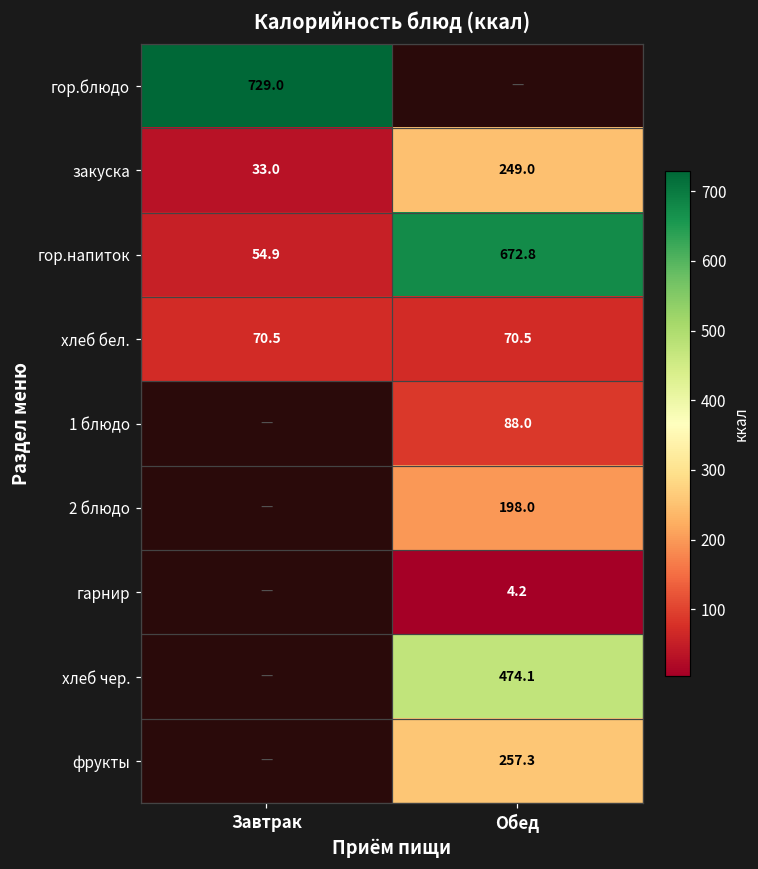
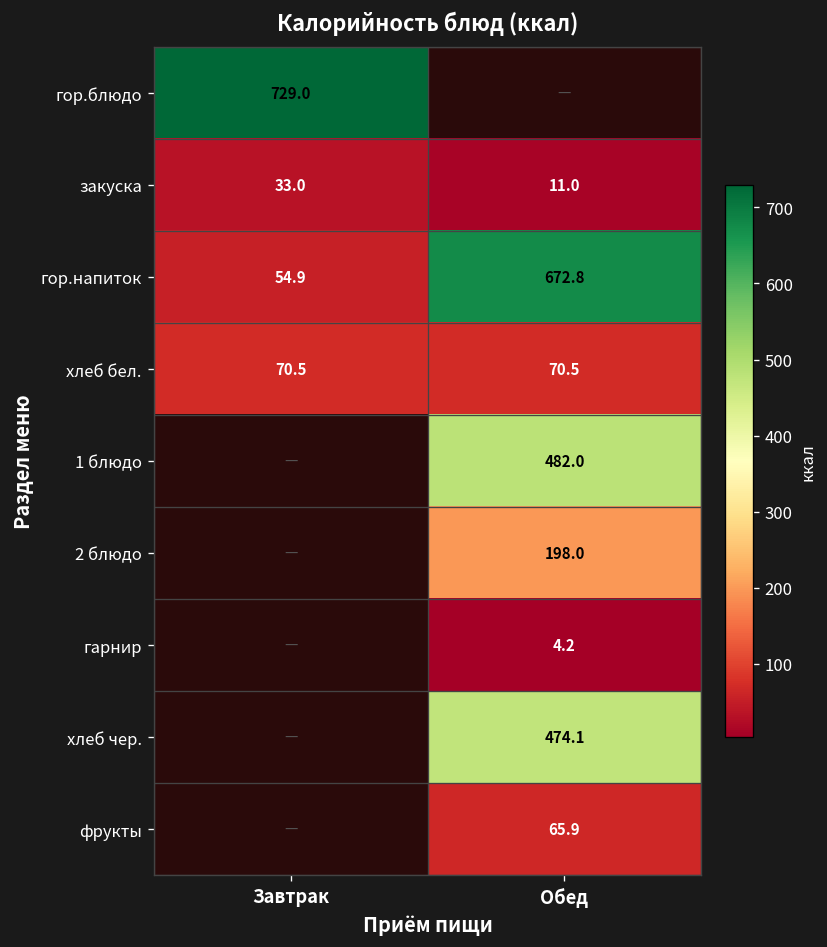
  {
    "гор.блюдо": {
      "Завтрак": 729.0
    },
    "закуска": {
      "Завтрак": 33.0,
-     "Обед": 249.0
+     "Обед": 11.0
    },
    "гор.напиток": {
      "Завтрак": 54.9,
      "Обед": 672.8
    },
    "хлеб бел.": {
      "Завтрак": 70.5,
      "Обед": 70.5
    },
    "1 блюдо": {
-     "Обед": 88.0
+     "Обед": 482.0
    },
    "2 блюдо": {
      "Обед": 198.0
    },
    "гарнир": {
      "Обед": 4.2
    },
    "хлеб чер.": {
      "Обед": 474.1
    },
    "фрукты": {
-     "Обед": 257.3
+     "Обед": 65.9
    }
  }
